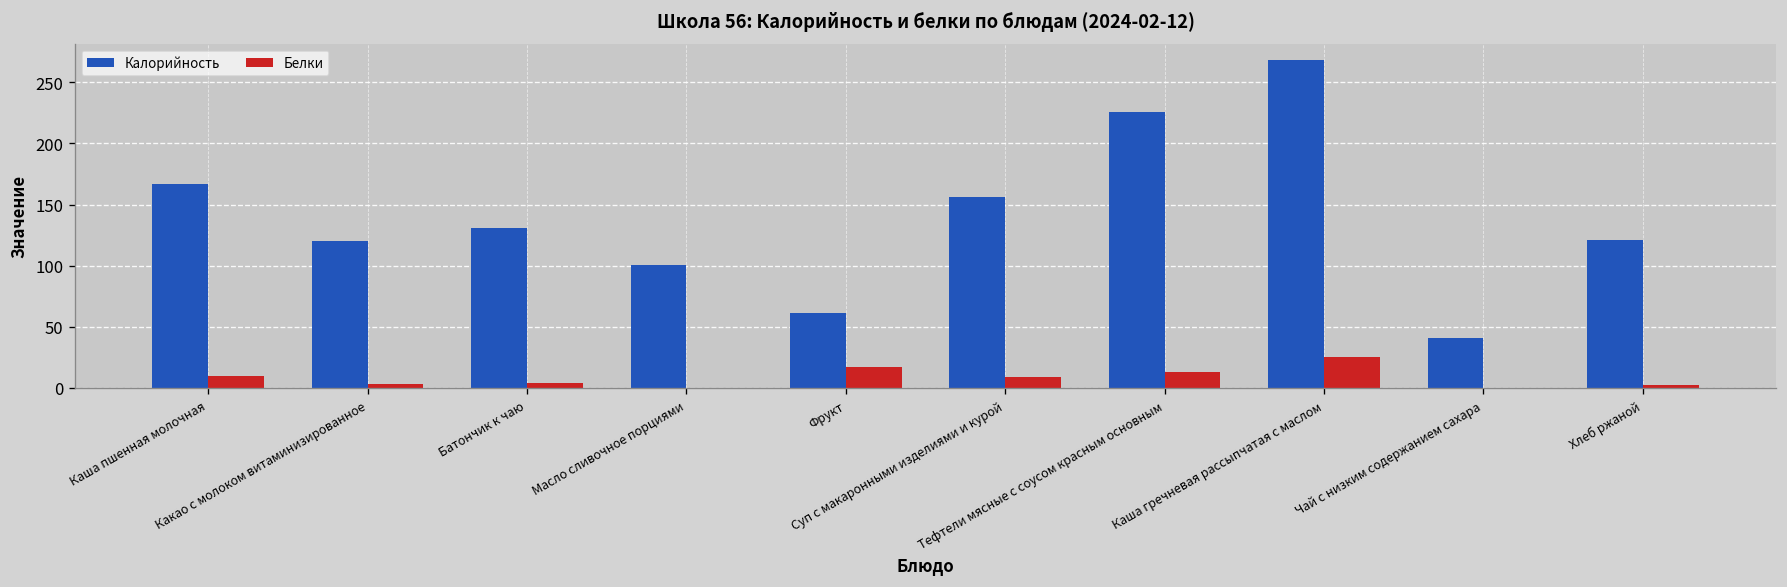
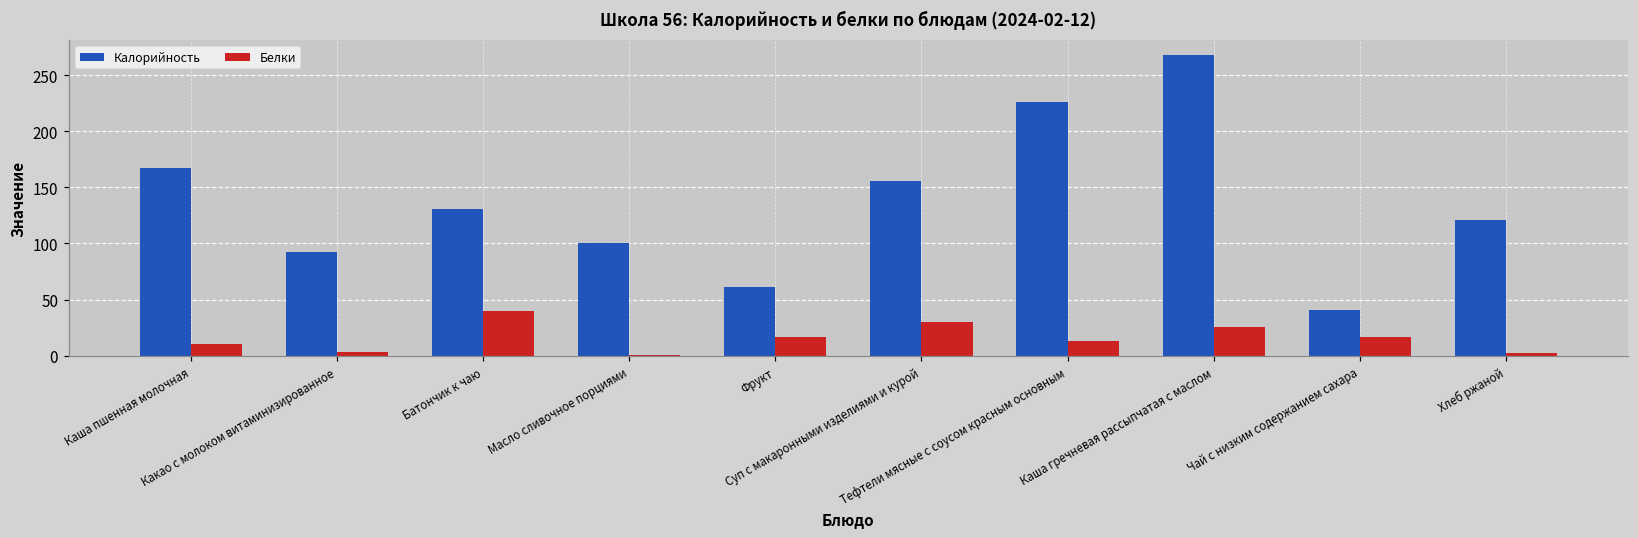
  {
    "Калорийность": {
      "Каша пшенная молочная": 167,
-     "Какао с молоком витаминизированное": 120,
+     "Какао с молоком витаминизированное": 92,
      "Батончик к чаю": 131,
      "Масло сливочное порциями": 101,
      "Фрукт": 61,
      "Суп с макаронными изделиями и курой": 156,
      "Тефтели мясные с соусом красным основным": 226,
      "Каша гречневая рассыпчатая с маслом": 268,
      "Чай с низким содержанием сахара": 41,
      "Хлеб ржаной": 121
    },
    "Белки": {
      "Каша пшенная молочная": 10,
      "Какао с молоком витаминизированное": 4,
-     "Батончик к чаю": 4,
+     "Батончик к чаю": 40,
      "Фрукт": 17,
-     "Суп с макаронными изделиями и курой": 9,
+     "Суп с макаронными изделиями и курой": 30,
      "Тефтели мясные с соусом красным основным": 13,
      "Каша гречневая рассыпчатая с маслом": 26,
-     "Чай с низким содержанием сахара": 0,
+     "Чай с низким содержанием сахара": 17,
      "Хлеб ржаной": 3
    }
  }
